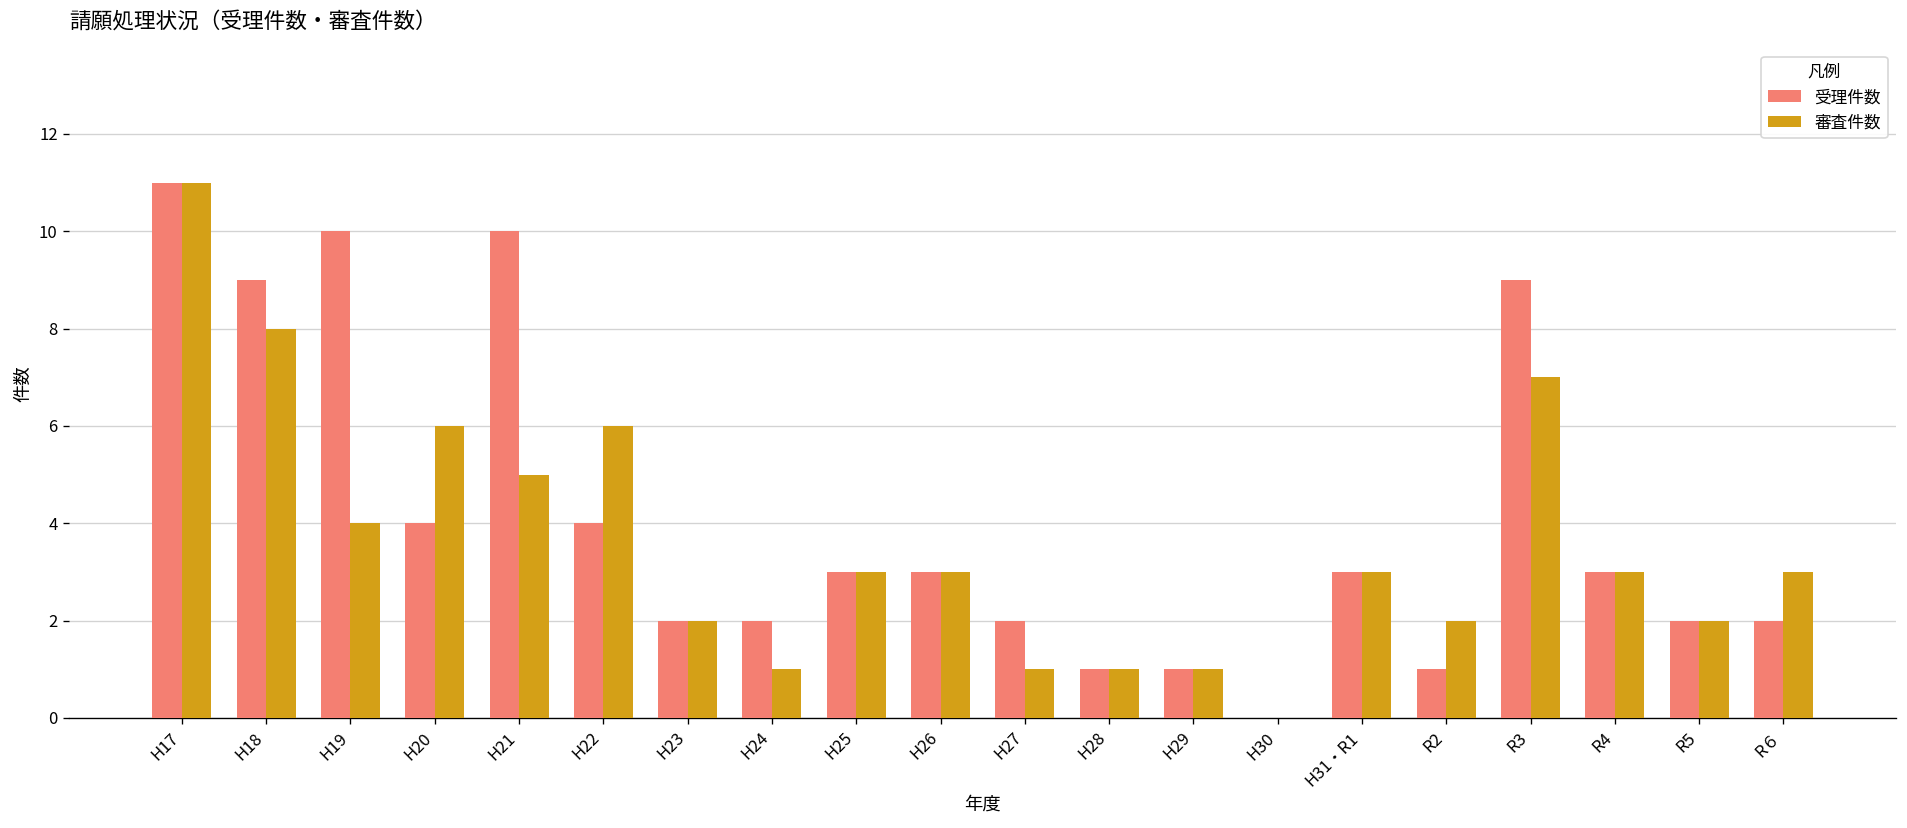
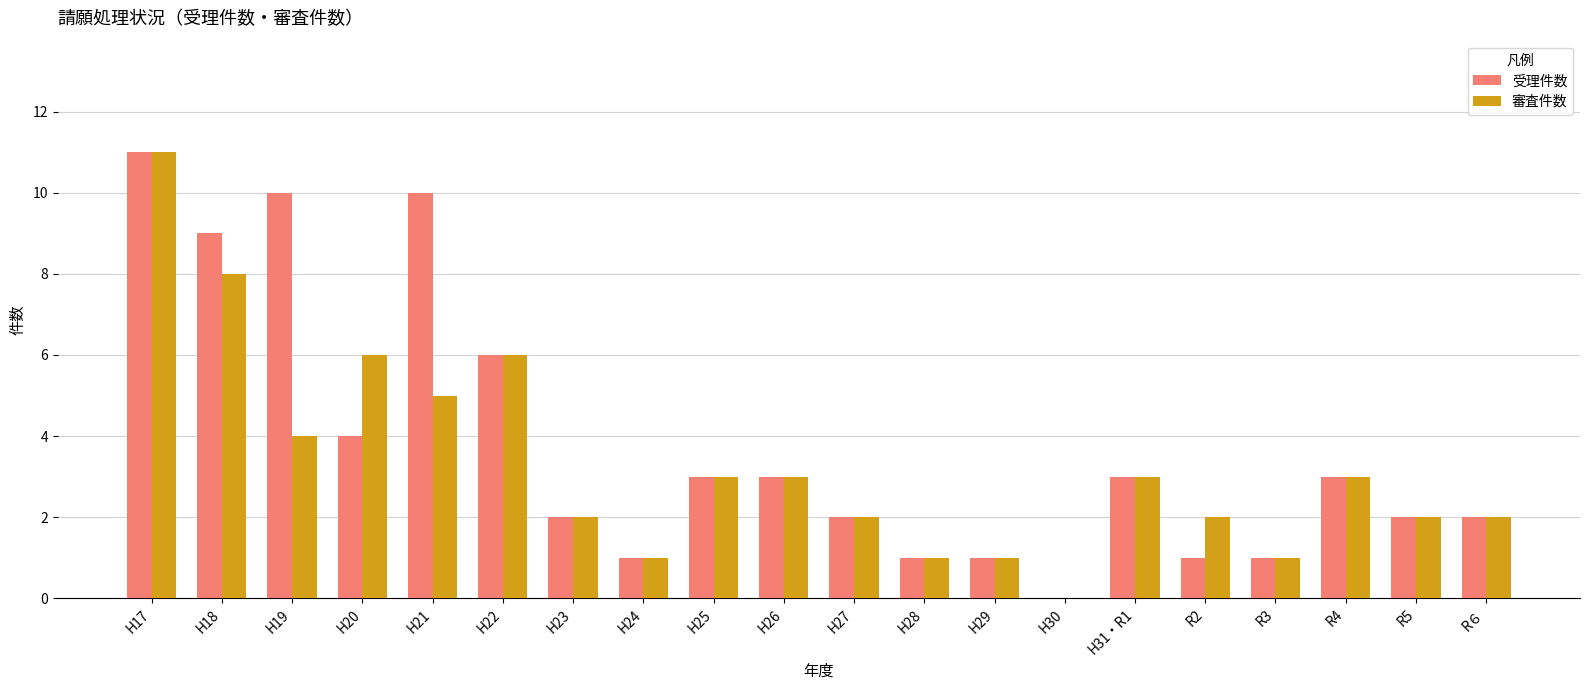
  {
    "受理件数": {
      "H17": 11,
      "H18": 9,
      "H19": 10,
      "H20": 4,
      "H21": 10,
-     "H22": 4,
+     "H22": 6,
      "H23": 2,
-     "H24": 2,
+     "H24": 1,
      "H25": 3,
      "H26": 3,
      "H27": 2,
      "H28": 1,
      "H29": 1,
      "H30": 0,
      "H31・R1": 3,
      "R2": 1,
-     "R3": 9,
+     "R3": 1,
      "R4": 3,
      "R5": 2,
      "R６": 2
    },
    "審査件数": {
      "H17": 11,
      "H18": 8,
      "H19": 4,
      "H20": 6,
      "H21": 5,
      "H22": 6,
      "H23": 2,
      "H24": 1,
      "H25": 3,
      "H26": 3,
-     "H27": 1,
+     "H27": 2,
      "H28": 1,
      "H29": 1,
      "H30": 0,
      "H31・R1": 3,
      "R2": 2,
-     "R3": 7,
+     "R3": 1,
      "R4": 3,
      "R5": 2,
-     "R６": 3
+     "R６": 2
    }
  }
